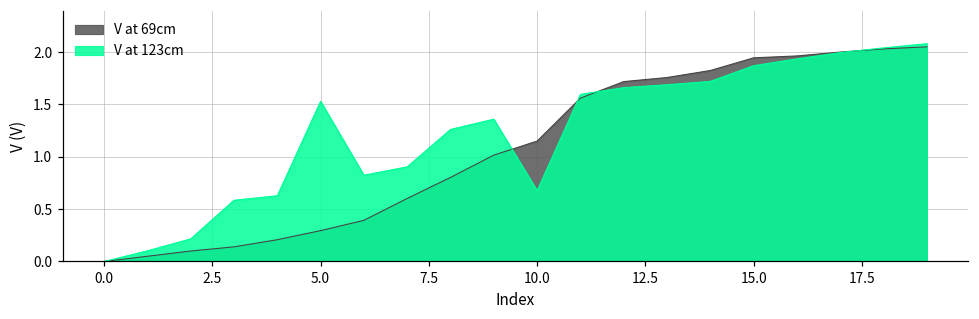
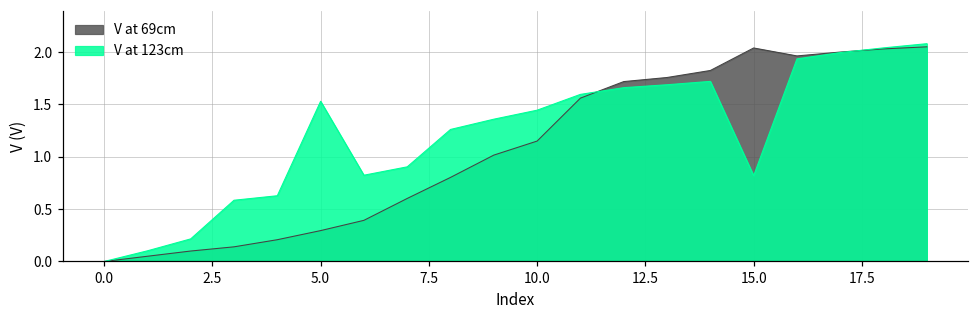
  {
    "V at 69cm": {
      "5.0": 0.3,
      "10.0": 1.2,
-     "15.0": 1.9
+     "15.0": 2.0
    },
    "V at 123cm": {
      "5.0": 1.5,
-     "10.0": 0.7,
-     "15.0": 1.9
+     "10.0": 1.4,
+     "15.0": 0.8
    }
  }
